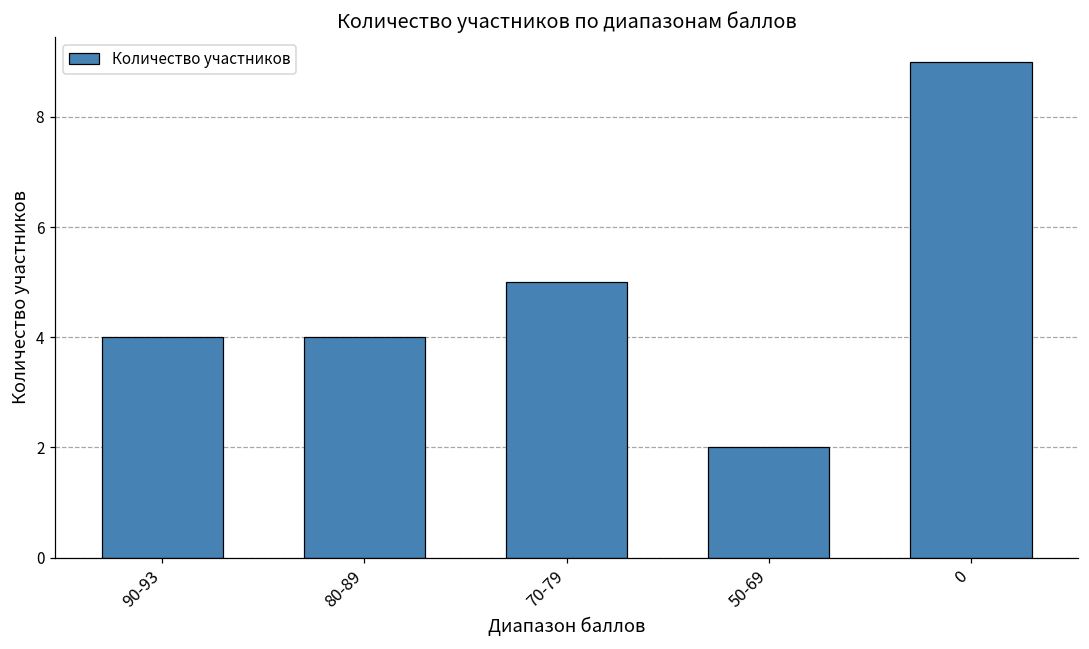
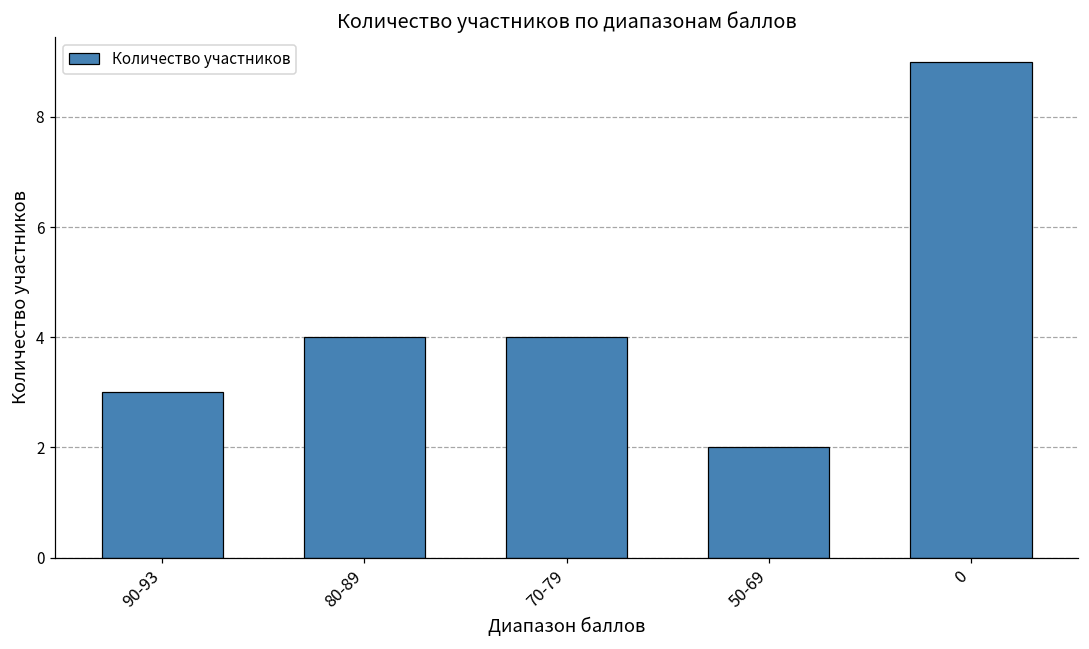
  {
-   "90-93": 4,
+   "90-93": 3,
    "80-89": 4,
-   "70-79": 5,
+   "70-79": 4,
    "50-69": 2,
    "0": 9
  }
